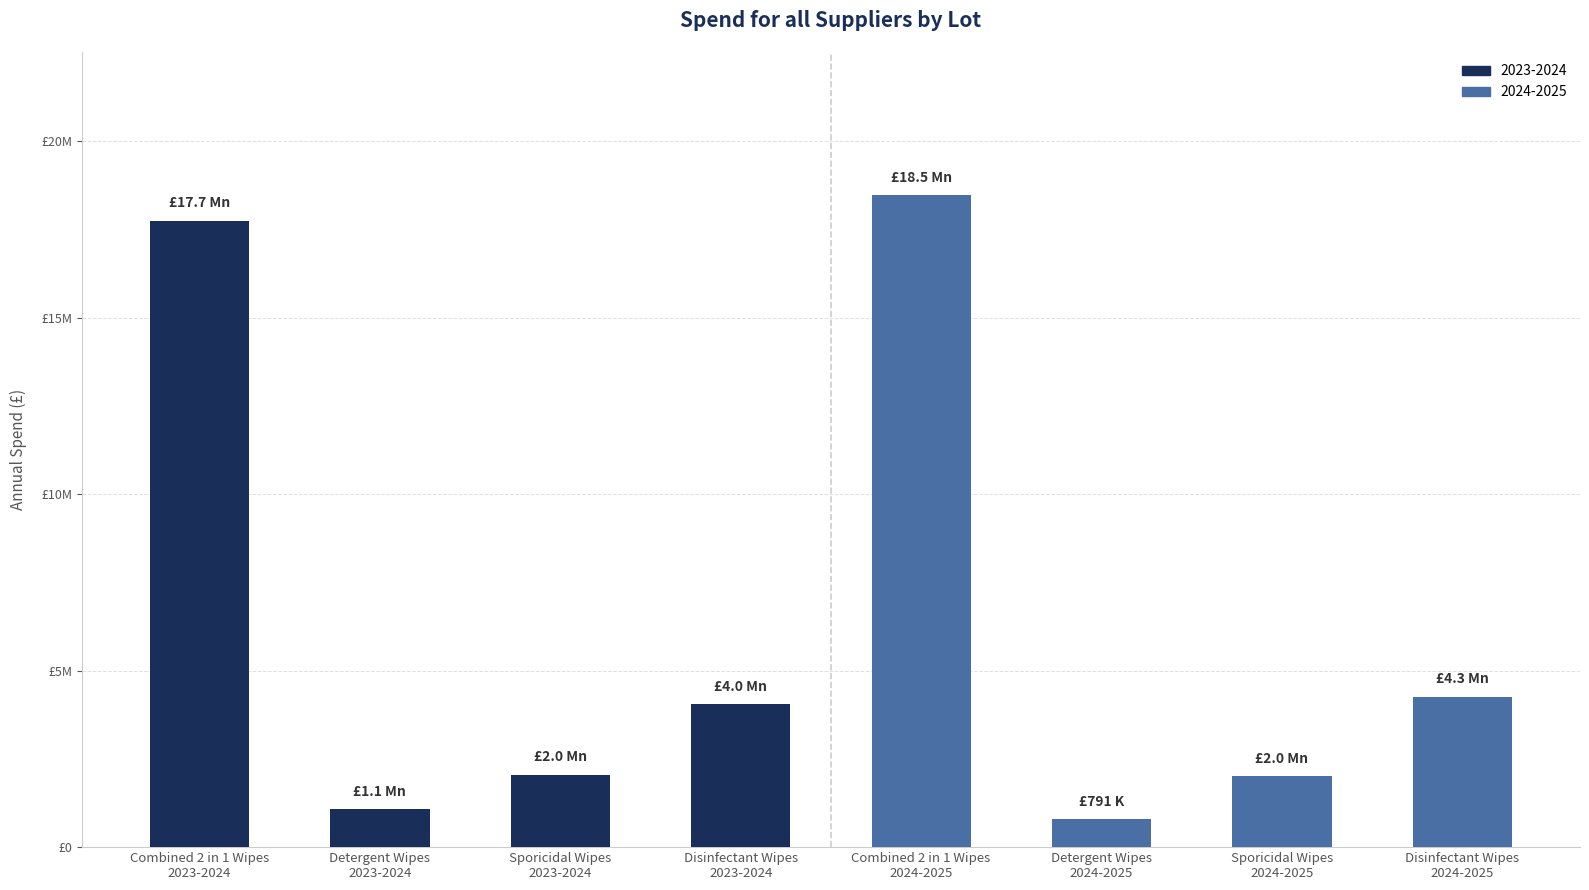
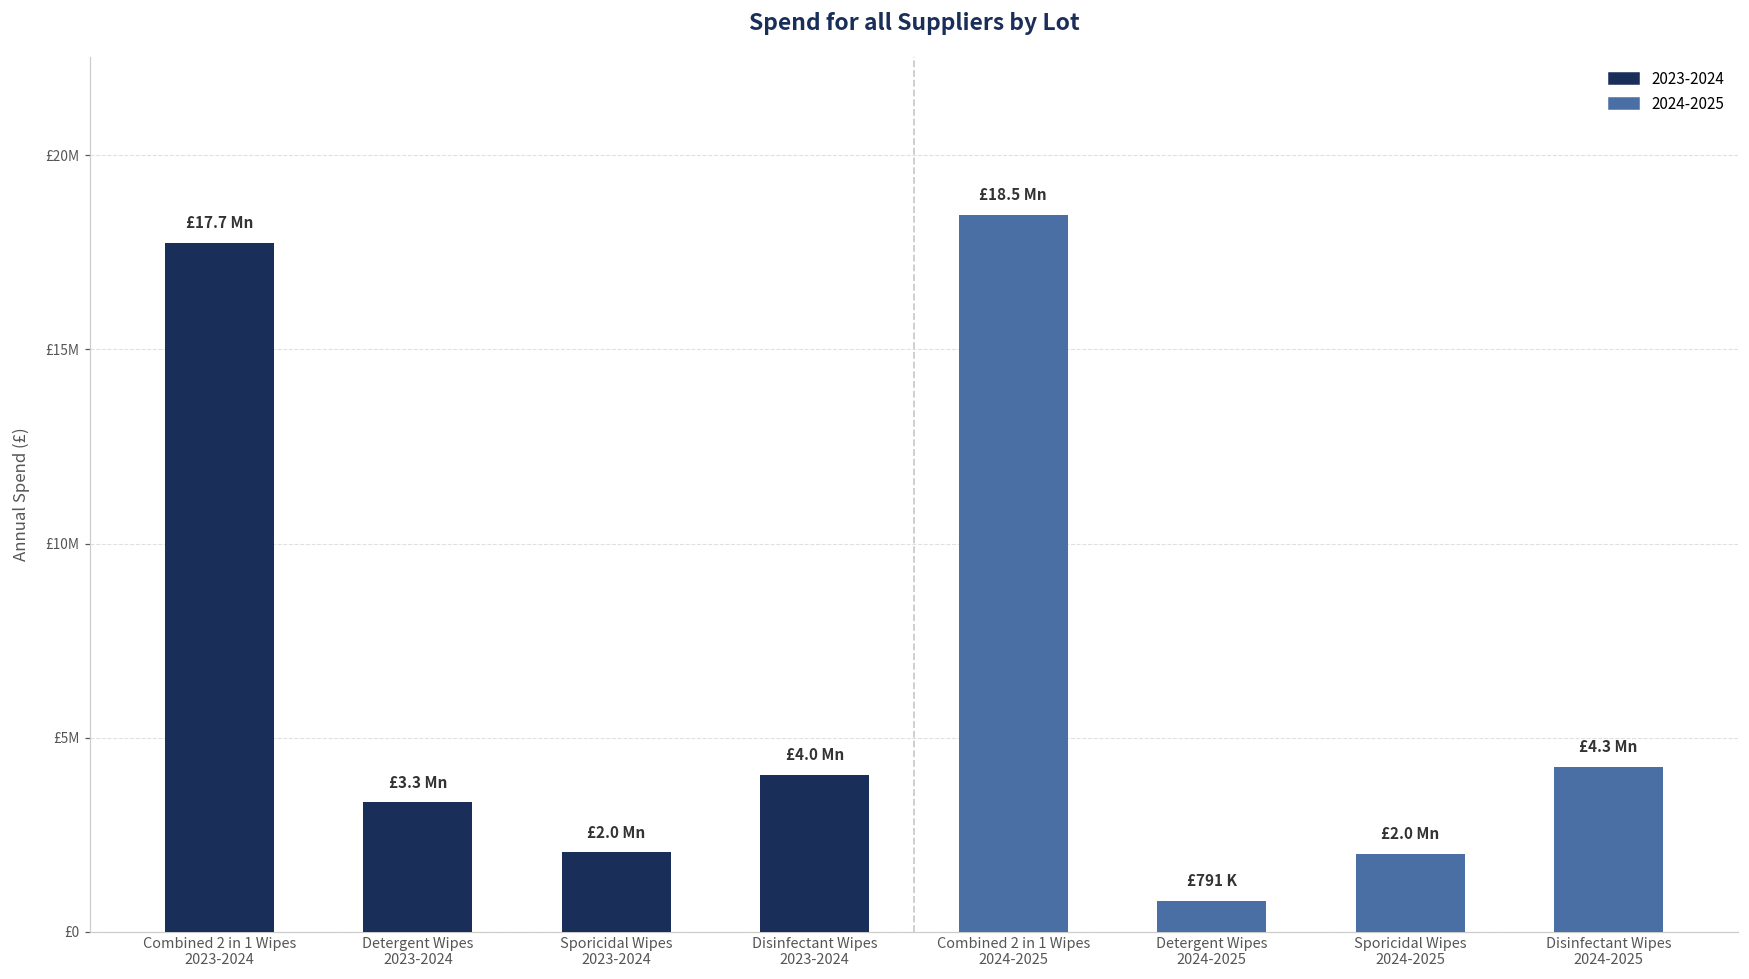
  {
    "Combined 2 in 1 Wipes 2023-2024": "£17.7",
-   "Detergent Wipes 2023-2024": "£1.1",
+   "Detergent Wipes 2023-2024": "£3.3",
    "Sporicidal Wipes 2023-2024": "£2.0",
    "Disinfectant Wipes 2023-2024": "£4.0",
    "Combined 2 in 1 Wipes 2024-2025": "£18.5",
    "Detergent Wipes 2024-2025": "£791",
    "Sporicidal Wipes 2024-2025": "£2.0",
    "Disinfectant Wipes 2024-2025": "£4.3"
  }
